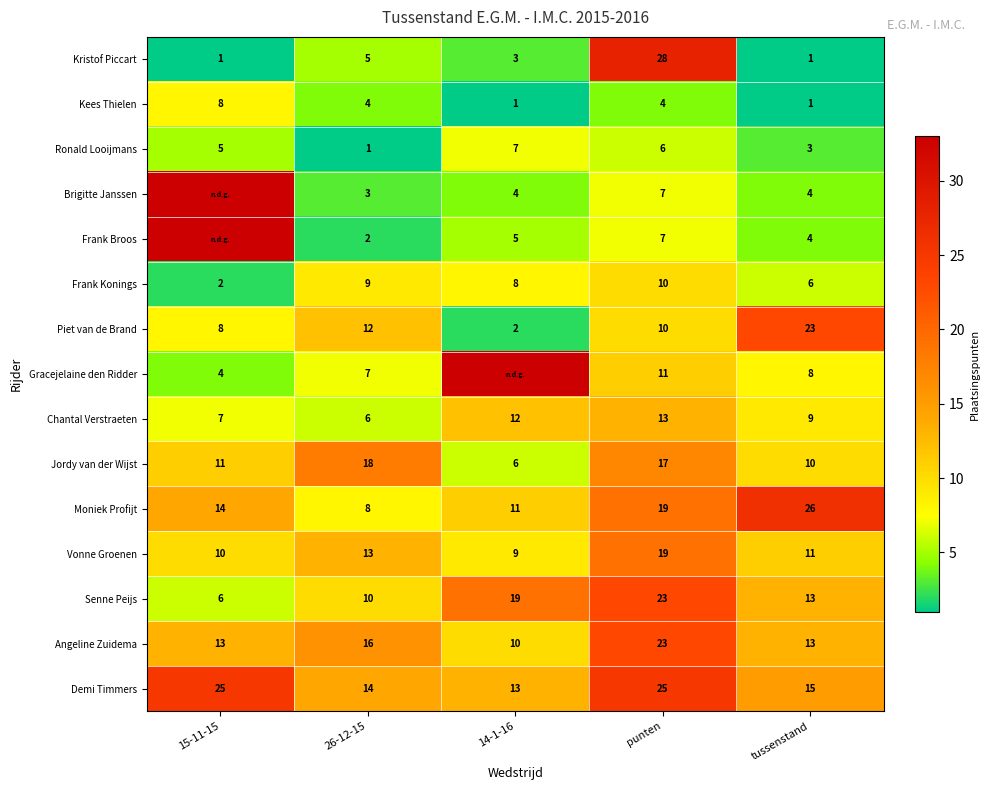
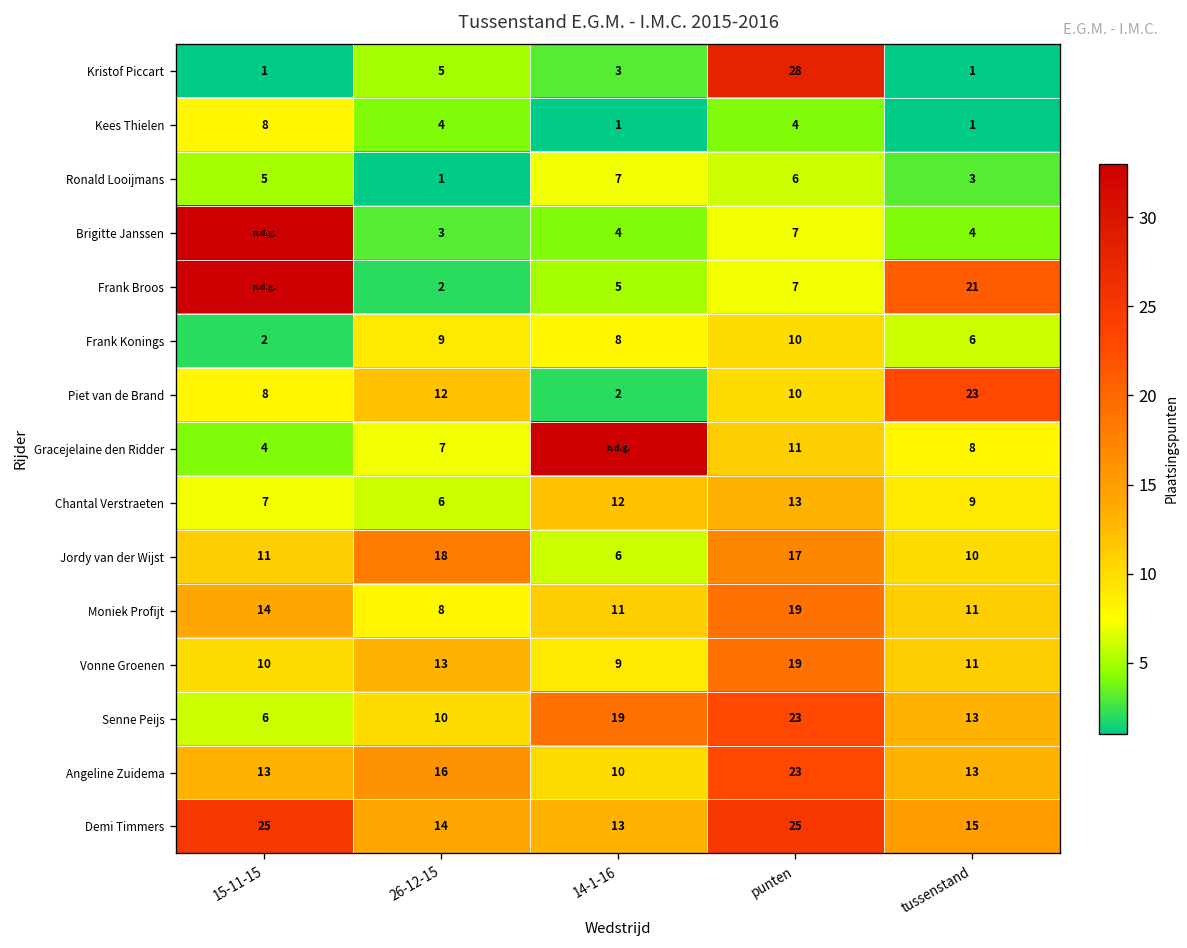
  {
    "Kristof Piccart": {
      "15-11-15": 1,
      "26-12-15": 5,
      "14-1-16": 3,
      "punten": 28,
      "tussenstand": 1
    },
    "Kees Thielen": {
      "15-11-15": 8,
      "26-12-15": 4,
      "14-1-16": 1,
      "punten": 4,
      "tussenstand": 1
    },
    "Ronald Looijmans": {
      "15-11-15": 5,
      "26-12-15": 1,
      "14-1-16": 7,
      "punten": 6,
      "tussenstand": 3
    },
    "Brigitte Janssen": {
      "26-12-15": 3,
      "14-1-16": 4,
      "punten": 7,
      "tussenstand": 4
    },
    "Frank Broos": {
      "26-12-15": 2,
      "14-1-16": 5,
      "punten": 7,
-     "tussenstand": 4
+     "tussenstand": 21
    },
    "Frank Konings": {
      "15-11-15": 2,
      "26-12-15": 9,
      "14-1-16": 8,
      "punten": 10,
      "tussenstand": 6
    },
    "Piet van de Brand": {
      "15-11-15": 8,
      "26-12-15": 12,
      "14-1-16": 2,
      "punten": 10,
      "tussenstand": 23
    },
    "Gracejelaine den Ridder": {
      "15-11-15": 4,
      "26-12-15": 7,
      "punten": 11,
      "tussenstand": 8
    },
    "Chantal Verstraeten": {
      "15-11-15": 7,
      "26-12-15": 6,
      "14-1-16": 12,
      "punten": 13,
      "tussenstand": 9
    },
    "Jordy van der Wijst": {
      "15-11-15": 11,
      "26-12-15": 18,
      "14-1-16": 6,
      "punten": 17,
      "tussenstand": 10
    },
    "Moniek Profijt": {
      "15-11-15": 14,
      "26-12-15": 8,
      "14-1-16": 11,
      "punten": 19,
-     "tussenstand": 26
+     "tussenstand": 11
    },
    "Vonne Groenen": {
      "15-11-15": 10,
      "26-12-15": 13,
      "14-1-16": 9,
      "punten": 19,
      "tussenstand": 11
    },
    "Senne Peijs": {
      "15-11-15": 6,
      "26-12-15": 10,
      "14-1-16": 19,
      "punten": 23,
      "tussenstand": 13
    },
    "Angeline Zuidema": {
      "15-11-15": 13,
      "26-12-15": 16,
      "14-1-16": 10,
      "punten": 23,
      "tussenstand": 13
    },
    "Demi Timmers": {
      "15-11-15": 25,
      "26-12-15": 14,
      "14-1-16": 13,
      "punten": 25,
      "tussenstand": 15
    }
  }
